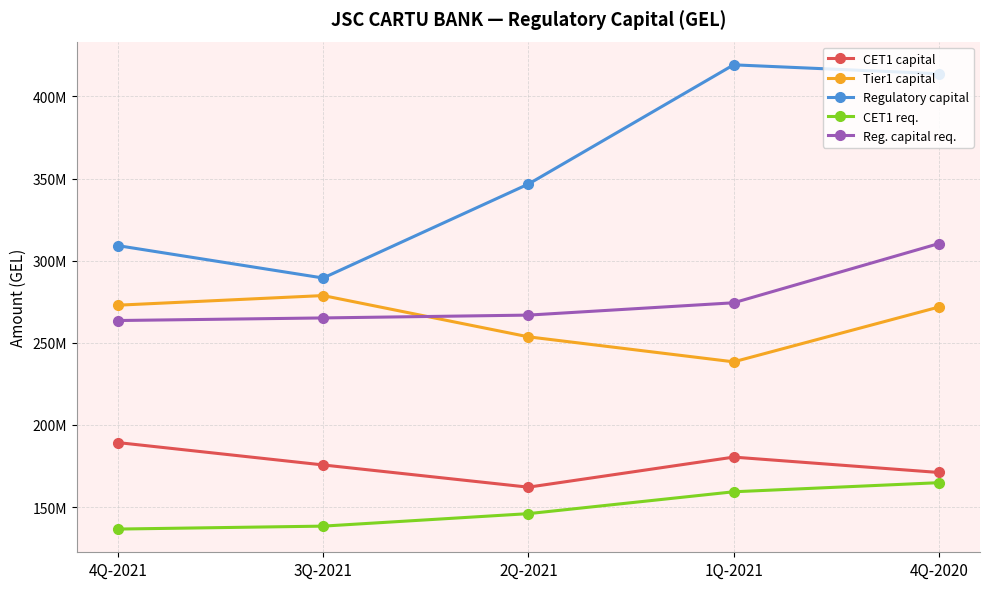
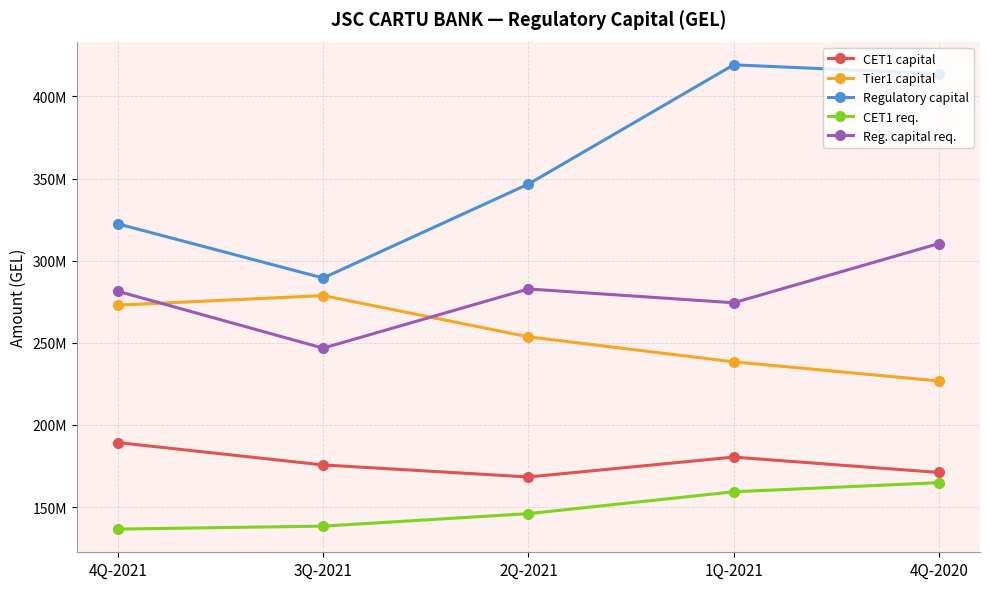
  {
    "CET1 capital": {
      "4Q-2021": 189000000,
      "3Q-2021": 176000000,
-     "2Q-2021": 162000000,
+     "2Q-2021": 168000000,
      "1Q-2021": 180000000,
      "4Q-2020": 171000000
    },
    "Tier1 capital": {
      "4Q-2021": 273000000,
      "3Q-2021": 279000000,
      "2Q-2021": 254000000,
      "1Q-2021": 238000000,
-     "4Q-2020": 272000000
+     "4Q-2020": 227000000
    },
    "Regulatory capital": {
-     "4Q-2021": 309000000,
+     "4Q-2021": 322000000,
      "3Q-2021": 289000000,
      "2Q-2021": 347000000,
      "1Q-2021": 419000000
    },
    "CET1 req.": {
      "4Q-2021": 137000000,
      "3Q-2021": 138000000,
      "2Q-2021": 146000000,
      "1Q-2021": 159000000,
      "4Q-2020": 165000000
    },
    "Reg. capital req.": {
-     "4Q-2021": 264000000,
-     "3Q-2021": 265000000,
-     "2Q-2021": 267000000,
+     "4Q-2021": 281000000,
+     "3Q-2021": 247000000,
+     "2Q-2021": 283000000,
      "1Q-2021": 274000000,
      "4Q-2020": 310000000
    }
  }
